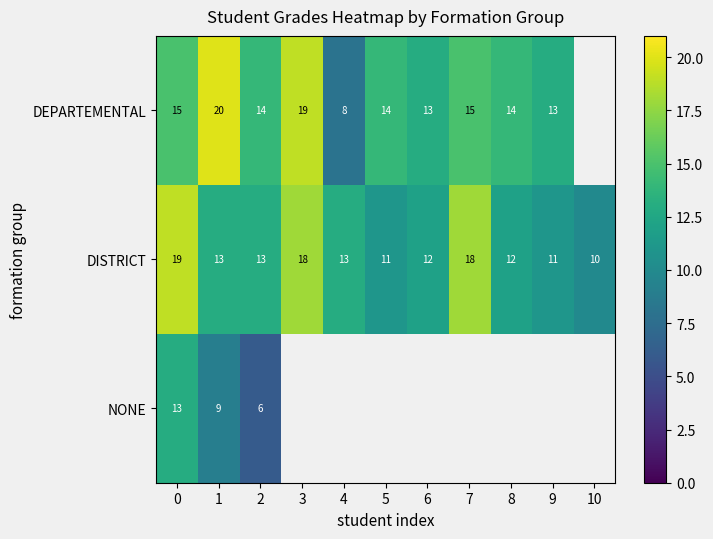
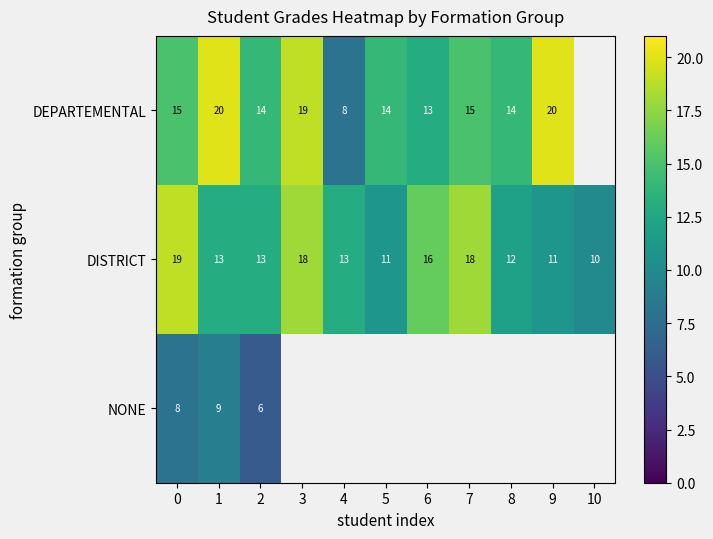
  {
    "DEPARTEMENTAL": {
      "0": 15,
      "1": 20,
      "2": 14,
      "3": 19,
      "4": 8,
      "5": 14,
      "6": 13,
      "7": 15,
      "8": 14,
-     "9": 13
+     "9": 20
    },
    "DISTRICT": {
      "0": 19,
      "1": 13,
      "2": 13,
      "3": 18,
      "4": 13,
      "5": 11,
-     "6": 12,
+     "6": 16,
      "7": 18,
      "8": 12,
      "9": 11,
      "10": 10
    },
    "NONE": {
-     "0": 13,
+     "0": 8,
      "1": 9,
      "2": 6
    }
  }
